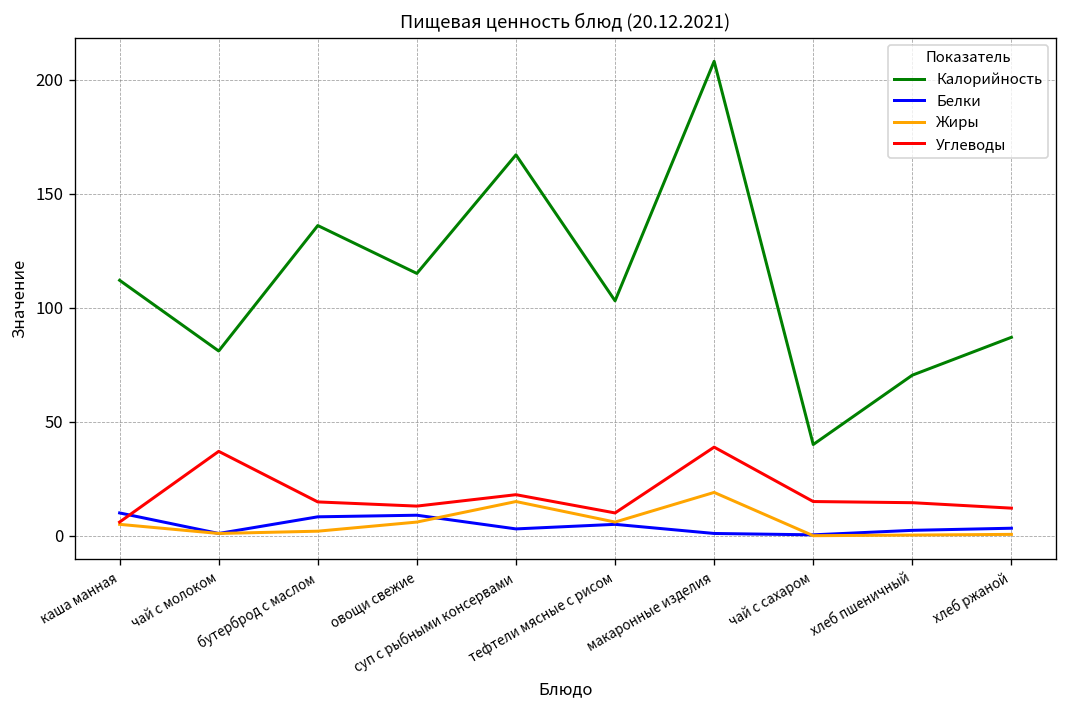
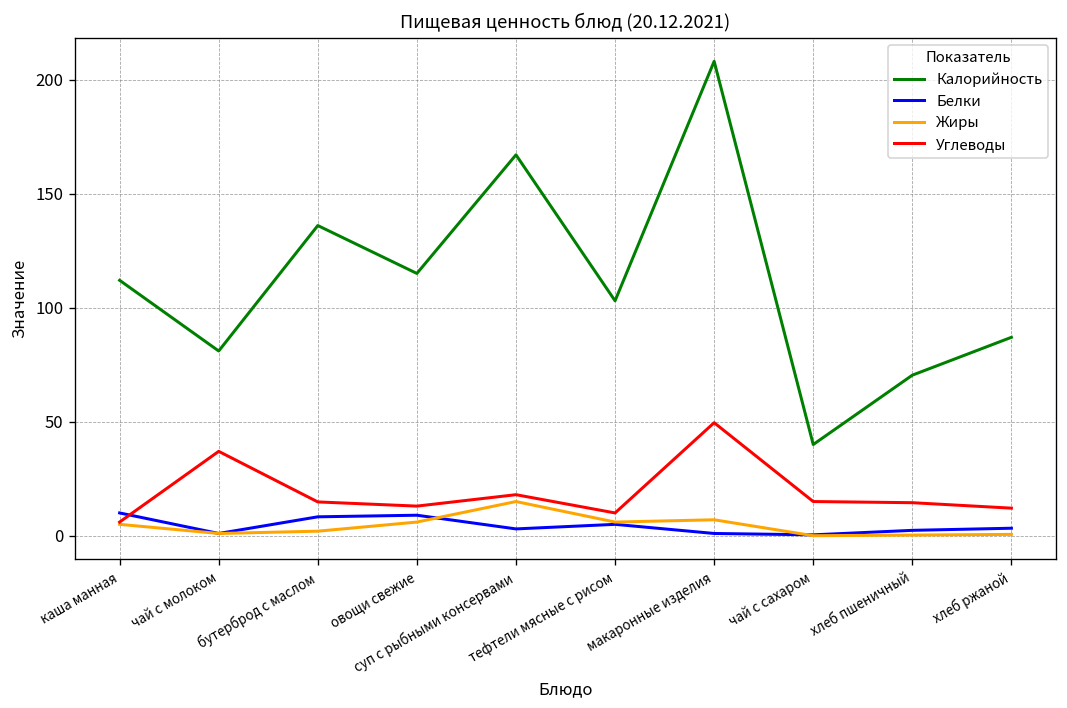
  {
    "Калорийность": {
      "каша манная": 112,
      "чай с молоком": 81,
      "бутерброд с маслом": 136,
      "овощи свежие": 115,
      "суп с рыбными консервами": 167,
      "тефтели мясные с рисом": 103,
      "макаронные изделия": 208,
      "чай с сахаром": 40,
      "хлеб пшеничный": 70,
      "хлеб ржаной": 87
    },
    "Белки": {
      "каша манная": 10,
      "бутерброд с маслом": 8,
      "овощи свежие": 9,
      "суп с рыбными консервами": 3,
      "макаронные изделия": 1,
      "хлеб пшеничный": 2,
      "хлеб ржаной": 3
    },
    "Жиры": {
      "бутерброд с маслом": 2,
      "овощи свежие": 6,
      "суп с рыбными консервами": 15,
-     "макаронные изделия": 19,
+     "макаронные изделия": 7,
      "хлеб пшеничный": 0,
      "хлеб ржаной": 1
    },
    "Углеводы": {
      "чай с молоком": 37,
      "бутерброд с маслом": 15,
      "овощи свежие": 13,
      "суп с рыбными консервами": 18,
      "тефтели мясные с рисом": 10,
-     "макаронные изделия": 39,
+     "макаронные изделия": 50,
      "чай с сахаром": 15,
      "хлеб пшеничный": 14,
      "хлеб ржаной": 12
    }
  }
